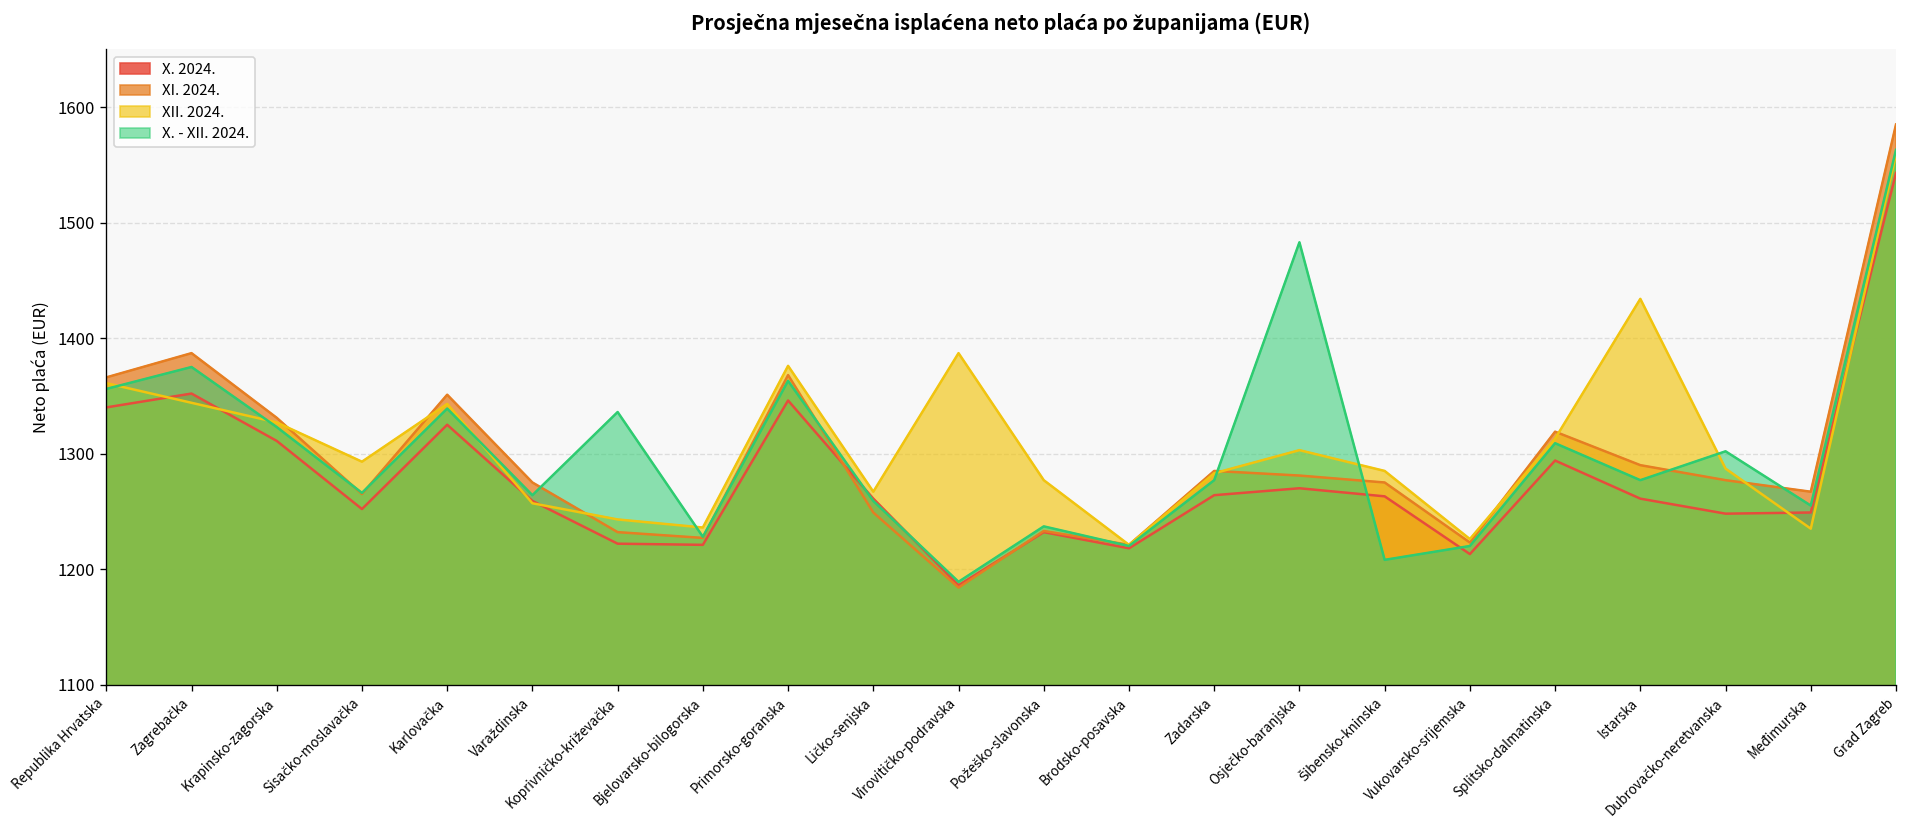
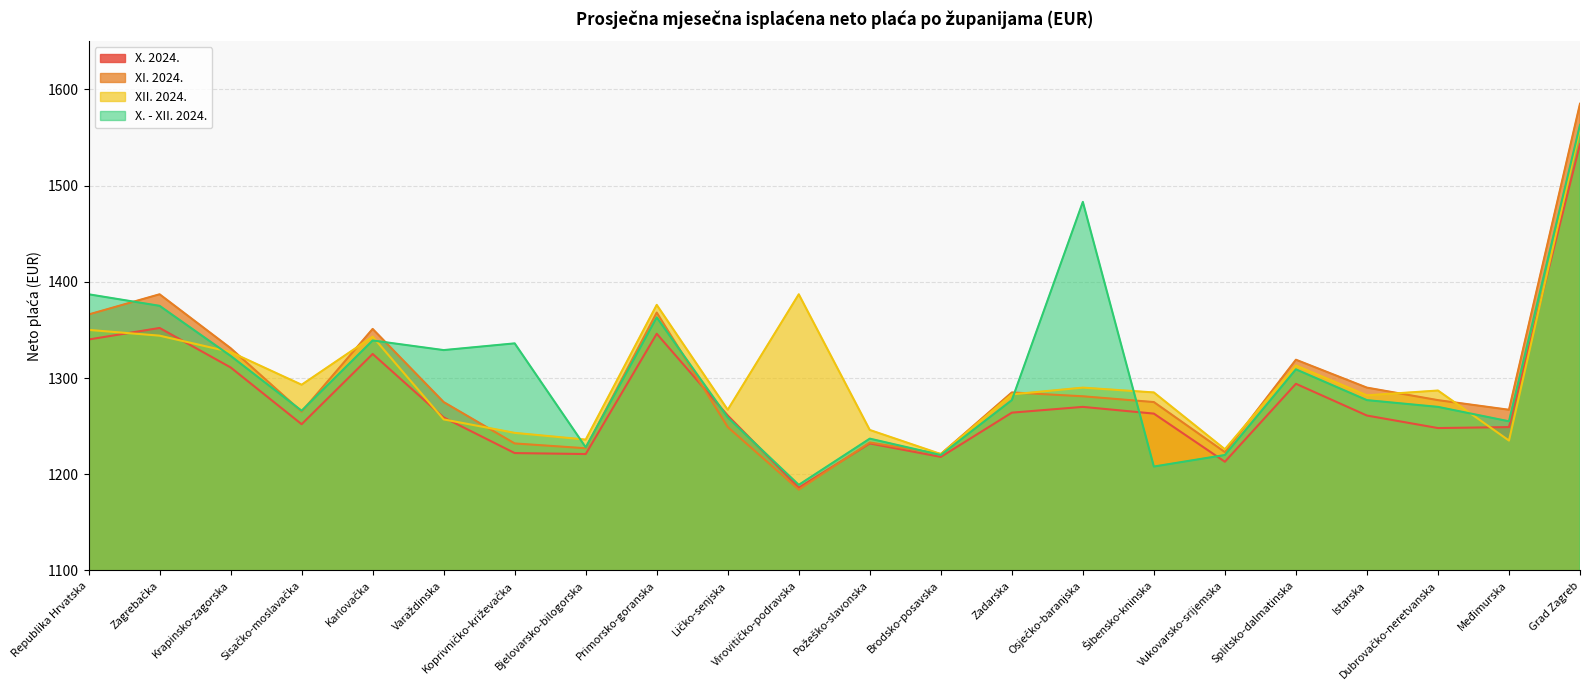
  {
    "XII. 2024.": {
-     "Republika Hrvatska": 1360,
+     "Republika Hrvatska": 1350,
      "Zagrebačka": 1340,
      "Krapinsko-zagorska": 1330,
      "Sisačko-moslavačka": 1290,
      "Karlovačka": 1340,
      "Koprivničko-križevačka": 1240,
      "Bjelovarsko-bilogorska": 1240,
      "Primorsko-goranska": 1380,
      "Ličko-senjska": 1270,
      "Virovitičko-podravska": 1390,
-     "Požeško-slavonska": 1280,
-     "Osječko-baranjska": 1300,
+     "Požeško-slavonska": 1250,
+     "Osječko-baranjska": 1290,
      "Šibensko-kninska": 1290,
      "Vukovarsko-srijemska": 1230,
      "Splitsko-dalmatinska": 1310,
-     "Istarska": 1430,
+     "Istarska": 1280,
      "Dubrovačko-neretvanska": 1290,
      "Međimurska": 1240,
      "Grad Zagreb": 1560
    },
    "X. - XII. 2024.": {
-     "Republika Hrvatska": 1360,
+     "Republika Hrvatska": 1390,
      "Zagrebačka": 1380,
      "Krapinsko-zagorska": 1320,
      "Karlovačka": 1340,
-     "Varaždinska": 1260,
+     "Varaždinska": 1330,
      "Koprivničko-križevačka": 1340,
      "Primorsko-goranska": 1360,
      "Virovitičko-podravska": 1190,
      "Požeško-slavonska": 1240,
      "Zadarska": 1280,
      "Osječko-baranjska": 1480,
      "Šibensko-kninska": 1210,
      "Vukovarsko-srijemska": 1220,
      "Splitsko-dalmatinska": 1310,
      "Istarska": 1280,
-     "Dubrovačko-neretvanska": 1300,
+     "Dubrovačko-neretvanska": 1270,
      "Međimurska": 1260,
      "Grad Zagreb": 1560
    }
  }
